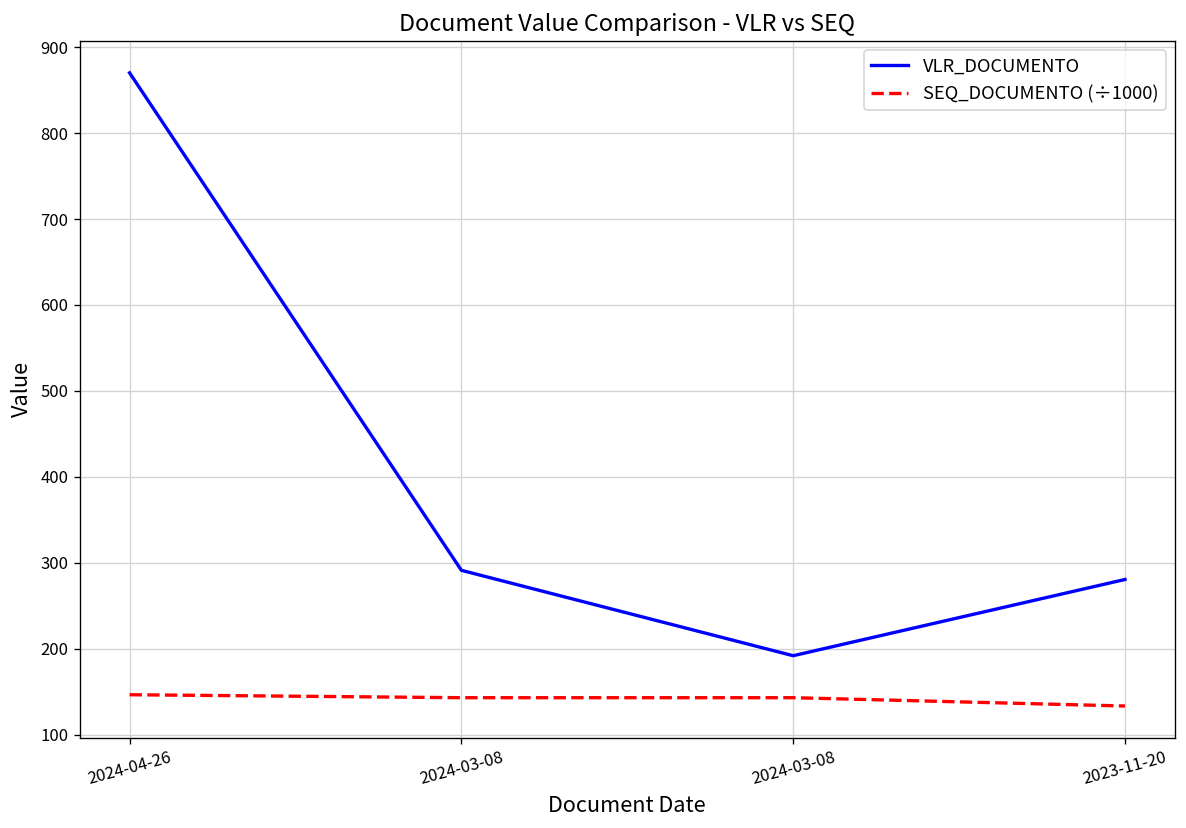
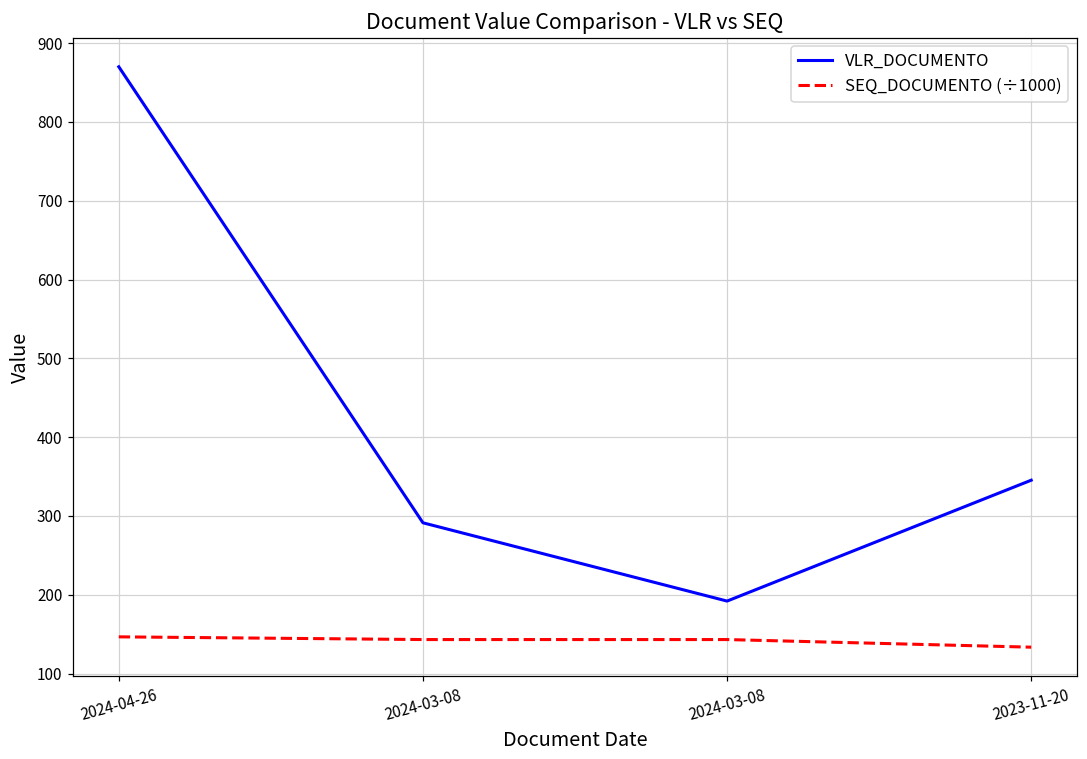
  {
    "VLR_DOCUMENTO": {
      "2024-04-26": 870,
-     "2023-11-20": 280
+     "2023-11-20": 350
    },
    "SEQ_DOCUMENTO (÷1000)": {
      "2024-04-26": 150,
      "2023-11-20": 130
    }
  }
